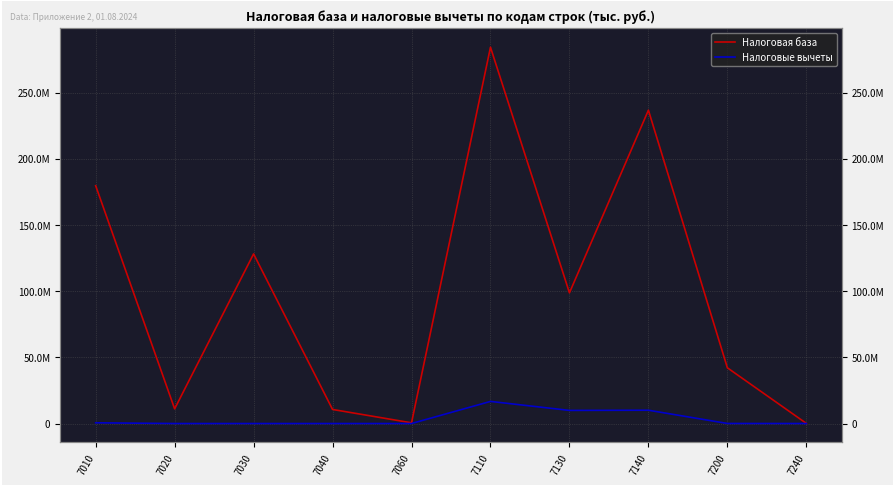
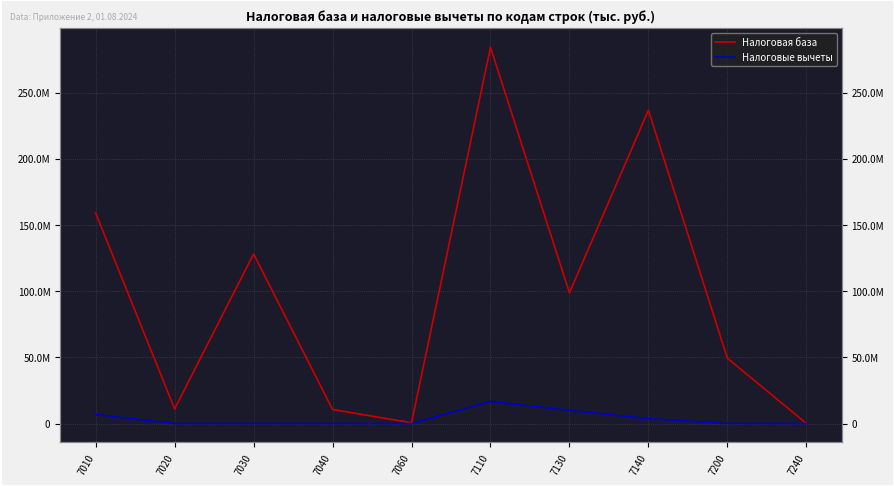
  {
    "Налоговая база": {
-     "7010": 180000000,
+     "7010": 159000000,
      "7020": 11000000,
      "7030": 128000000,
      "7040": 11000000,
      "7110": 284000000,
      "7130": 99000000,
      "7140": 237000000,
-     "7200": 42000000
+     "7200": 49000000
    },
    "Налоговые вычеты": {
-     "7010": 1000000,
+     "7010": 7000000,
      "7020": 0,
      "7030": 0,
      "7040": 0,
      "7110": 17000000,
      "7130": 10000000,
-     "7140": 10000000,
+     "7140": 4000000,
      "7200": 0
    }
  }
